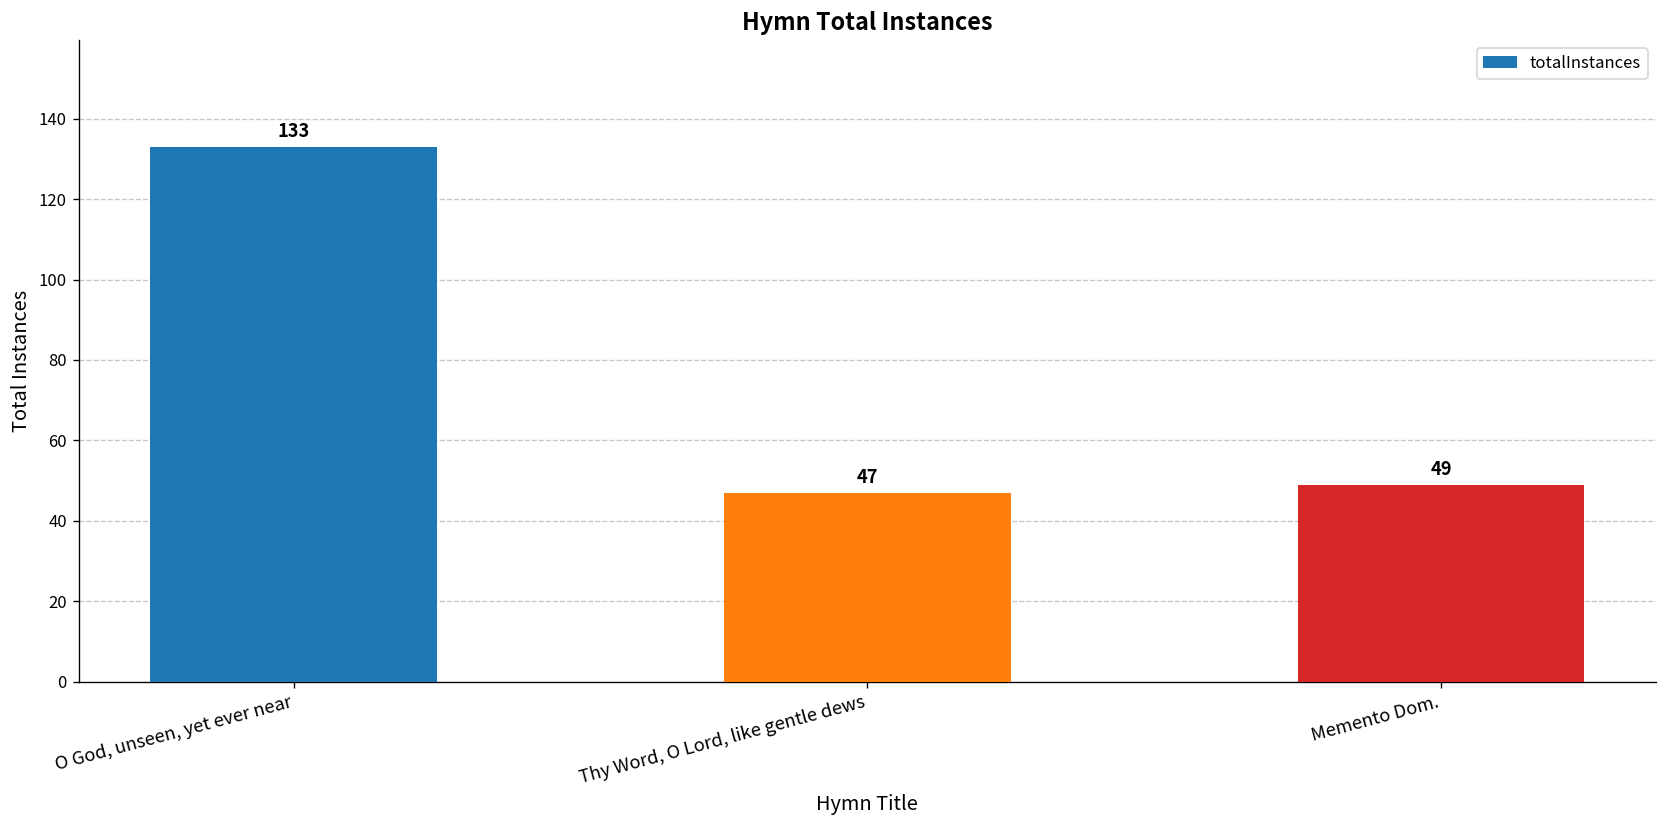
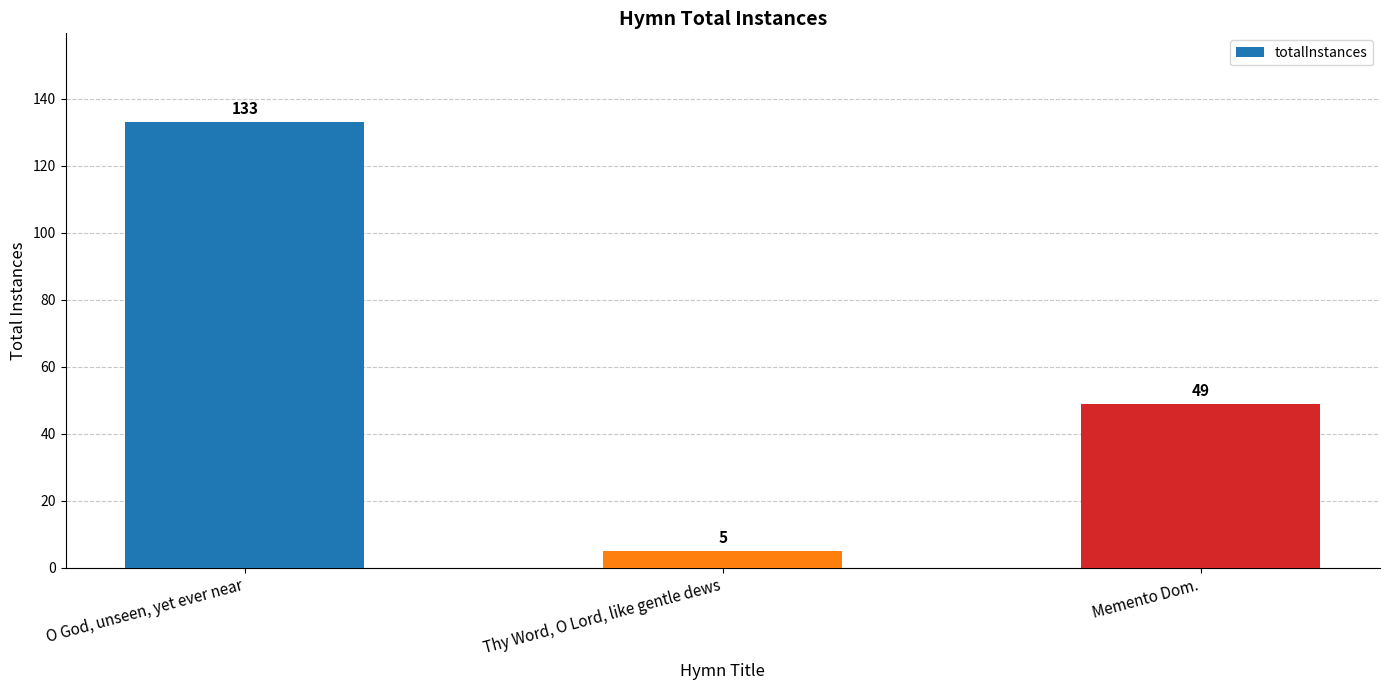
  {
    "O God, unseen, yet ever near": 133,
-   "Thy Word, O Lord, like gentle dews": 47,
+   "Thy Word, O Lord, like gentle dews": 5,
    "Memento Dom.": 49
  }
